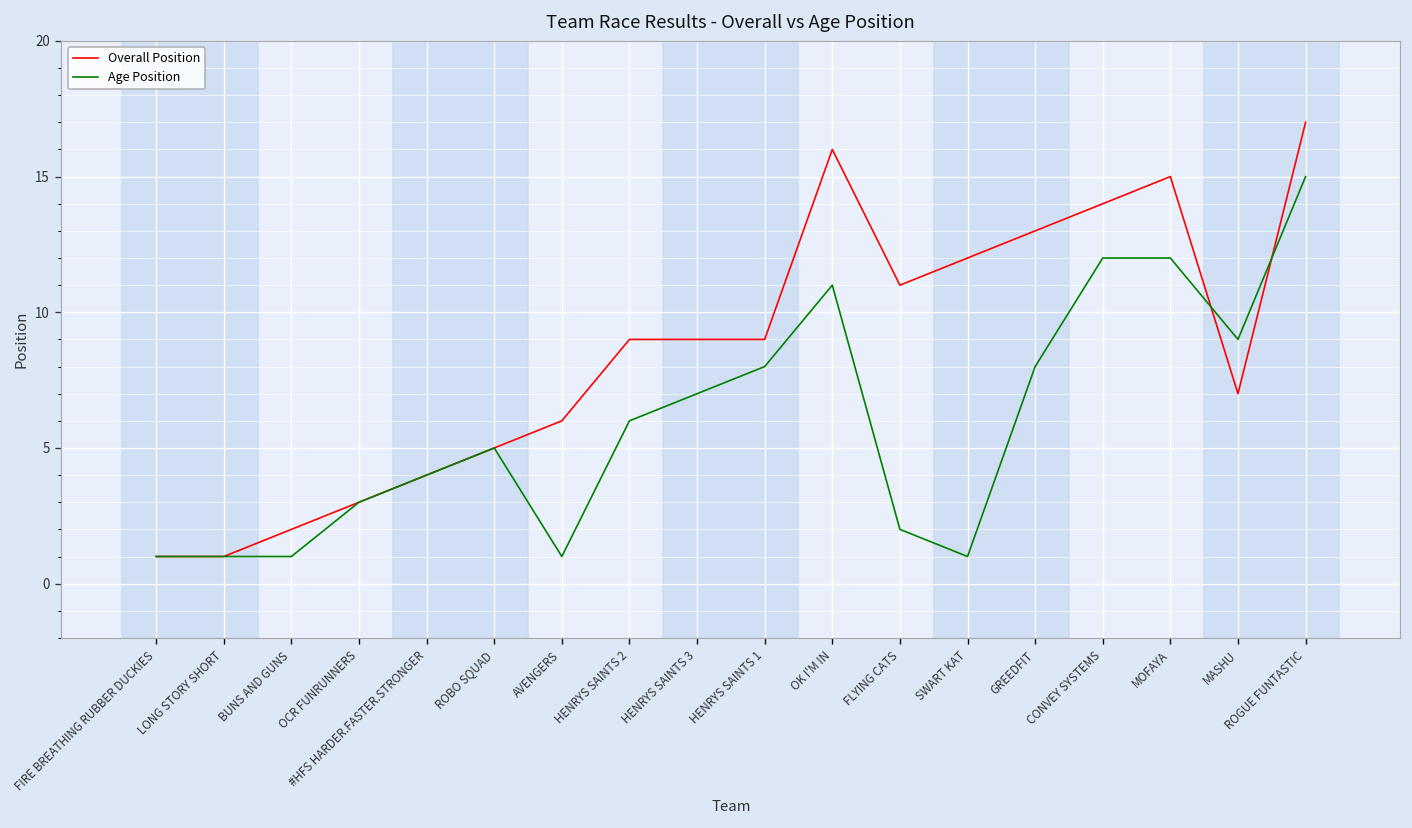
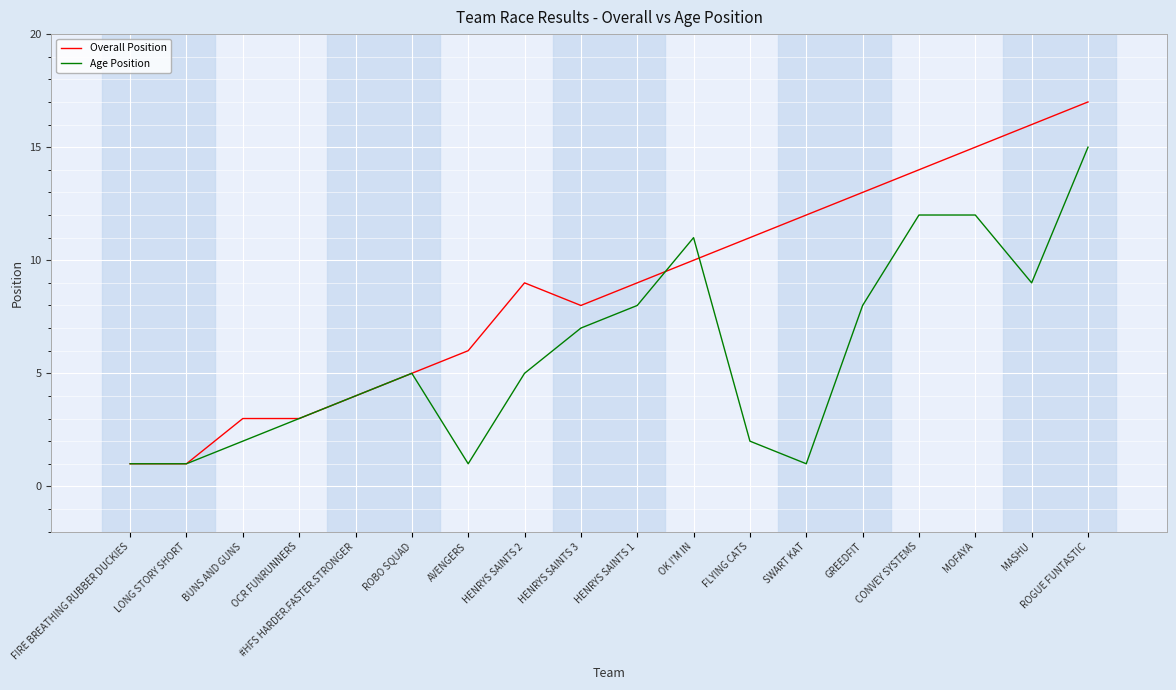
  {
    "Overall Position": {
-     "BUNS AND GUNS": 2,
+     "BUNS AND GUNS": 3,
      "AVENGERS": 6,
      "HENRYS SAINTS 2": 9,
-     "HENRYS SAINTS 3": 9,
+     "HENRYS SAINTS 3": 8,
      "HENRYS SAINTS 1": 9,
-     "OK I'M IN": 16,
+     "OK I'M IN": 10,
      "FLYING CATS": 11,
      "SWART KAT": 12,
      "GREEDFIT": 13,
      "CONVEY SYSTEMS": 14,
      "MOFAYA": 15,
-     "MASHU": 7,
+     "MASHU": 16,
      "ROGUE FUNTASTIC": 17
    },
    "Age Position": {
-     "BUNS AND GUNS": 1,
+     "BUNS AND GUNS": 2,
      "AVENGERS": 1,
-     "HENRYS SAINTS 2": 6,
+     "HENRYS SAINTS 2": 5,
      "HENRYS SAINTS 3": 7,
      "HENRYS SAINTS 1": 8,
      "OK I'M IN": 11,
      "FLYING CATS": 2,
      "SWART KAT": 1,
      "GREEDFIT": 8,
      "CONVEY SYSTEMS": 12,
      "MOFAYA": 12,
      "MASHU": 9,
      "ROGUE FUNTASTIC": 15
    }
  }
